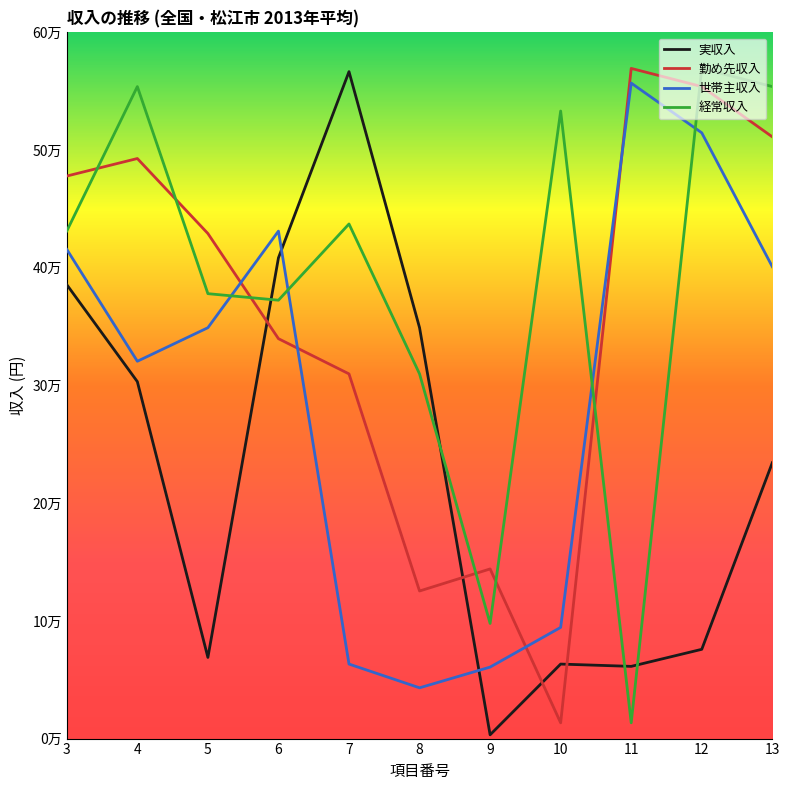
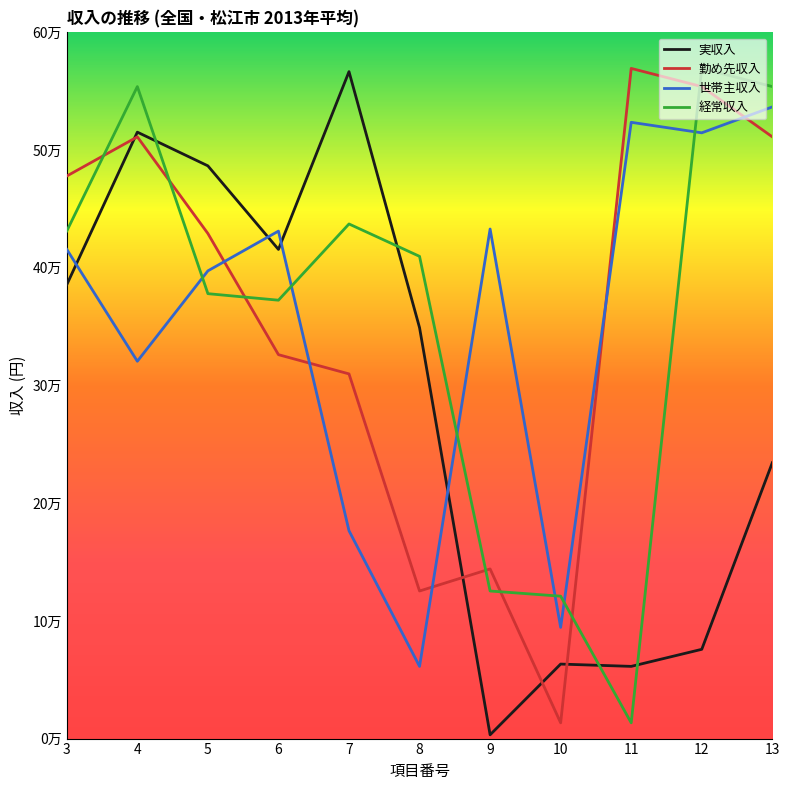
  {
    "実収入": {
      "3": "38.6万",
-     "4": "30.3万",
-     "5": "6.9万",
-     "6": "40.8万",
+     "4": "51.5万",
+     "5": "48.7万",
+     "6": "41.6万",
      "7": "56.7万",
      "8": "34.9万",
      "9": "0.3万",
      "10": "6.3万",
      "11": "6.1万",
      "12": "7.6万",
      "13": "23.4万"
    },
    "勤め先収入": {
      "3": "47.8万",
-     "4": "49.3万",
+     "4": "51.1万",
      "5": "42.9万",
-     "6": "34.0万",
+     "6": "32.6万",
      "7": "31.0万",
      "8": "12.5万",
      "9": "14.4万",
      "10": "1.3万",
      "11": "56.9万",
      "13": "51.1万"
    },
    "世帯主収入": {
      "3": "41.6万",
      "4": "32.1万",
-     "5": "34.9万",
+     "5": "39.7万",
      "6": "43.1万",
-     "7": "6.3万",
-     "8": "4.3万",
-     "9": "6.1万",
+     "7": "17.7万",
+     "8": "6.1万",
+     "9": "43.3万",
      "10": "9.4万",
-     "11": "55.7万",
+     "11": "52.4万",
      "12": "51.5万",
-     "13": "40.1万"
+     "13": "53.7万"
    },
    "経常収入": {
      "3": "43.1万",
      "4": "55.4万",
      "5": "37.8万",
      "6": "37.2万",
      "7": "43.7万",
-     "8": "31.0万",
-     "9": "9.8万",
-     "10": "53.3万",
+     "8": "41.0万",
+     "9": "12.5万",
+     "10": "12.1万",
      "11": "1.3万",
      "13": "55.4万"
    }
  }
